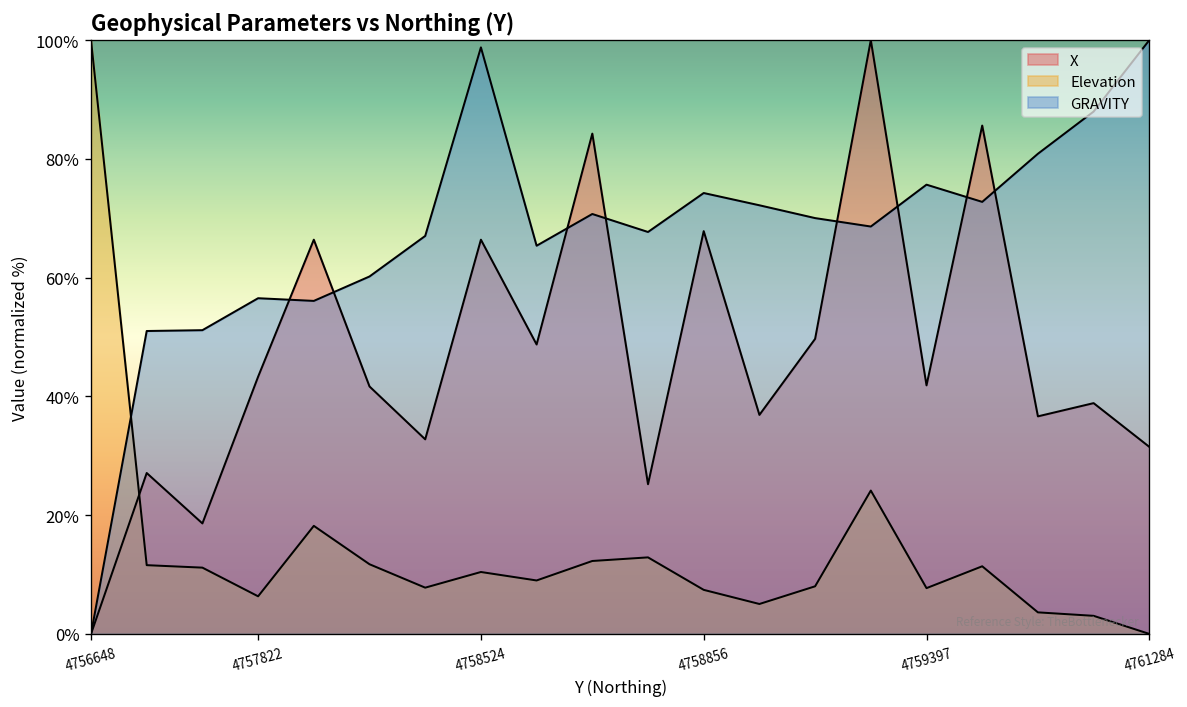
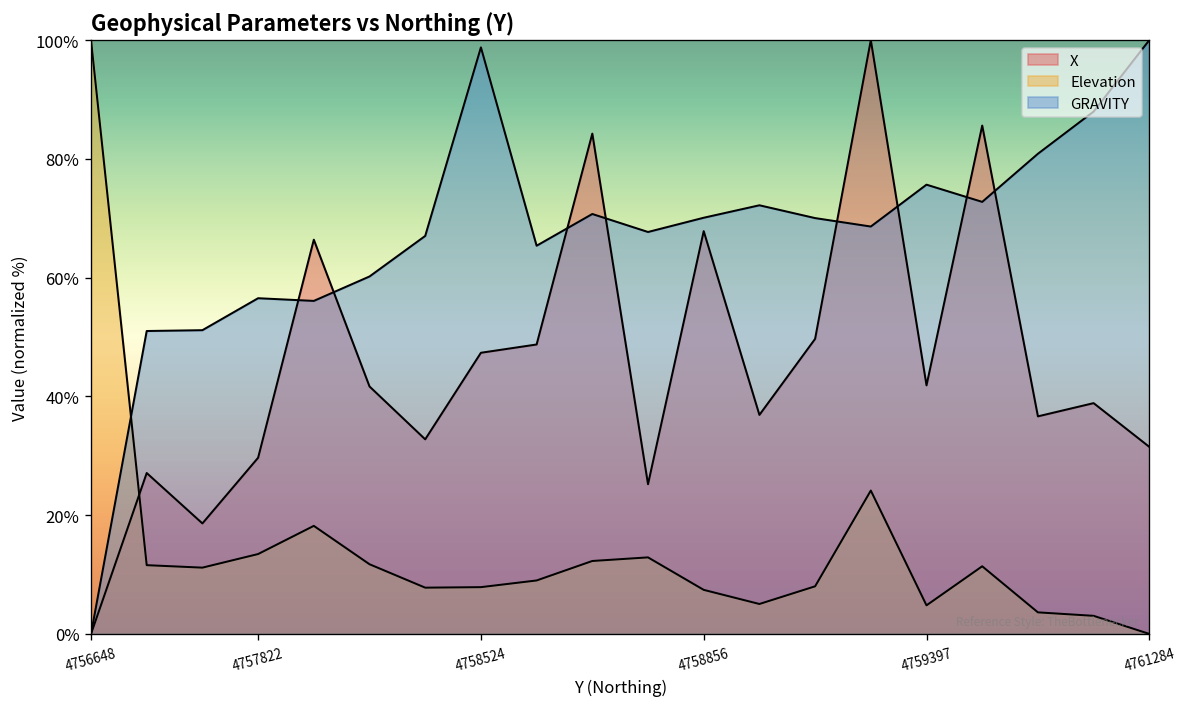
  {
    "X": {
-     "4757822": "43%",
-     "4758524": "66%",
+     "4757822": "30%",
+     "4758524": "47%",
      "4758856": "68%",
      "4759397": "42%",
      "4761284": "32%"
    },
    "Elevation": {
      "4756648": "100%",
-     "4757822": "6%",
-     "4758524": "10%",
+     "4757822": "13%",
+     "4758524": "8%",
      "4758856": "7%",
-     "4759397": "8%",
+     "4759397": "5%",
      "4761284": "0%"
    },
    "GRAVITY": {
      "4757822": "57%",
      "4758524": "99%",
-     "4758856": "74%",
+     "4758856": "70%",
      "4759397": "76%",
      "4761284": "100%"
    }
  }
